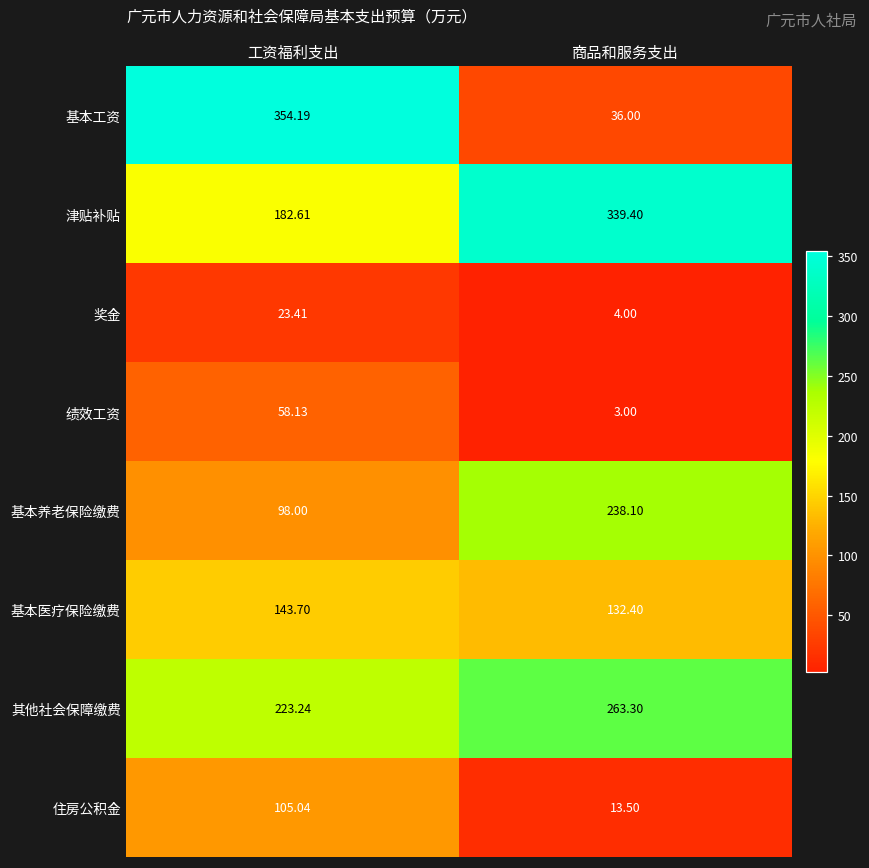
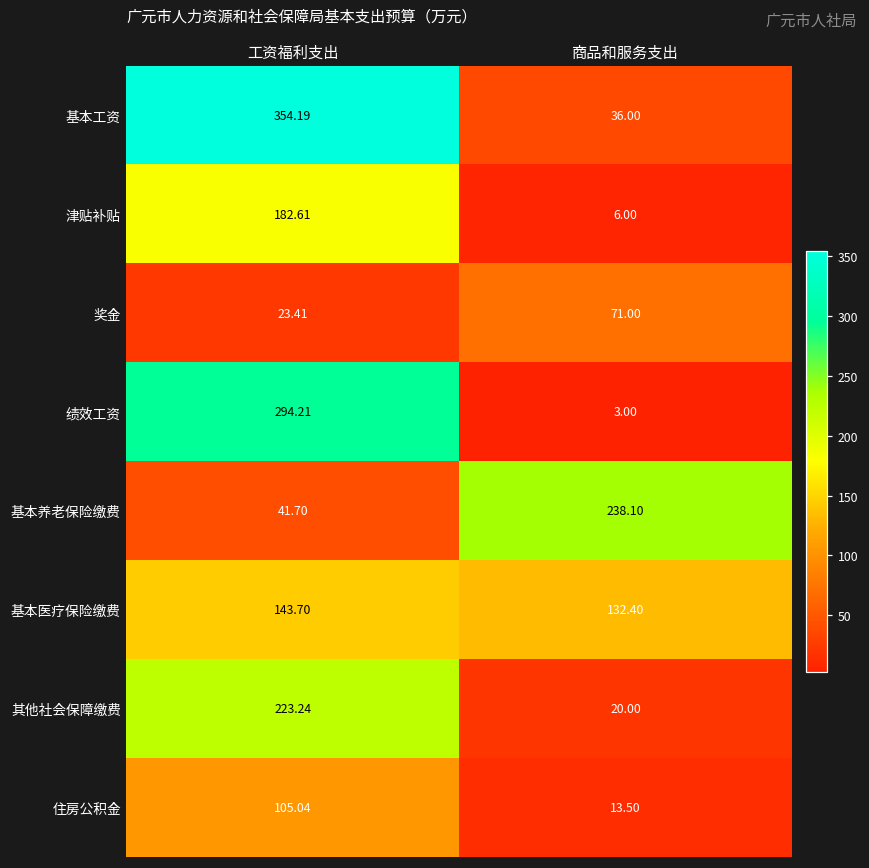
  {
    "基本工资": {
      "工资福利支出": 354.19,
      "商品和服务支出": 36.00
    },
    "津贴补贴": {
      "工资福利支出": 182.61,
-     "商品和服务支出": 339.40
+     "商品和服务支出": 6.00
    },
    "奖金": {
      "工资福利支出": 23.41,
-     "商品和服务支出": 4.00
+     "商品和服务支出": 71.00
    },
    "绩效工资": {
-     "工资福利支出": 58.13,
+     "工资福利支出": 294.21,
      "商品和服务支出": 3.00
    },
    "基本养老保险缴费": {
-     "工资福利支出": 98.00,
+     "工资福利支出": 41.70,
      "商品和服务支出": 238.10
    },
    "基本医疗保险缴费": {
      "工资福利支出": 143.70,
      "商品和服务支出": 132.40
    },
    "其他社会保障缴费": {
      "工资福利支出": 223.24,
-     "商品和服务支出": 263.30
+     "商品和服务支出": 20.00
    },
    "住房公积金": {
      "工资福利支出": 105.04,
      "商品和服务支出": 13.50
    }
  }
